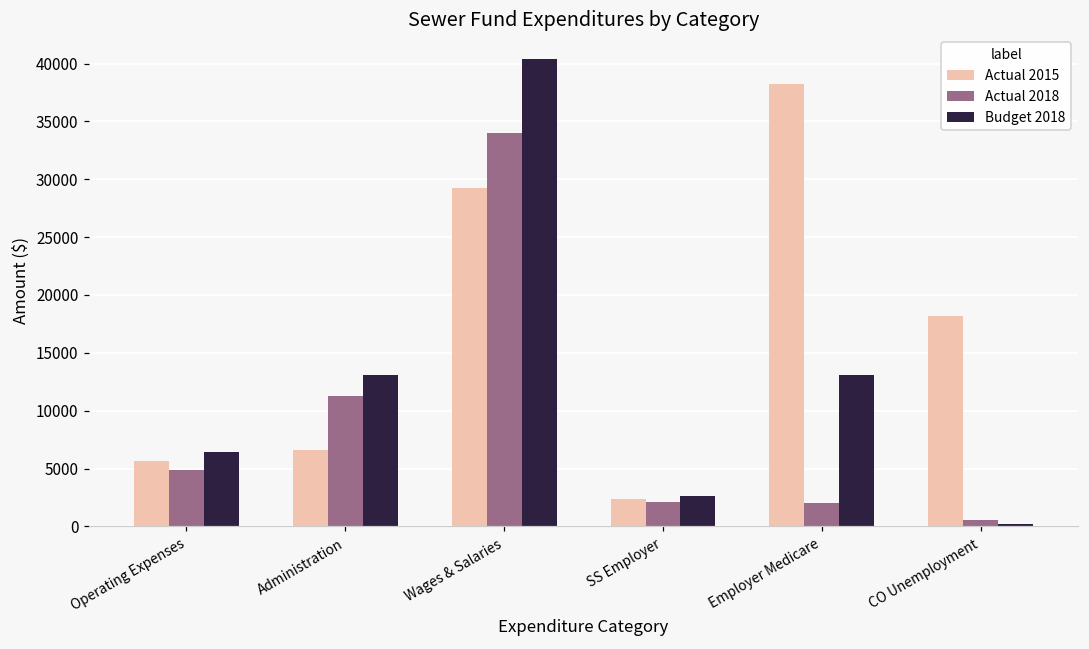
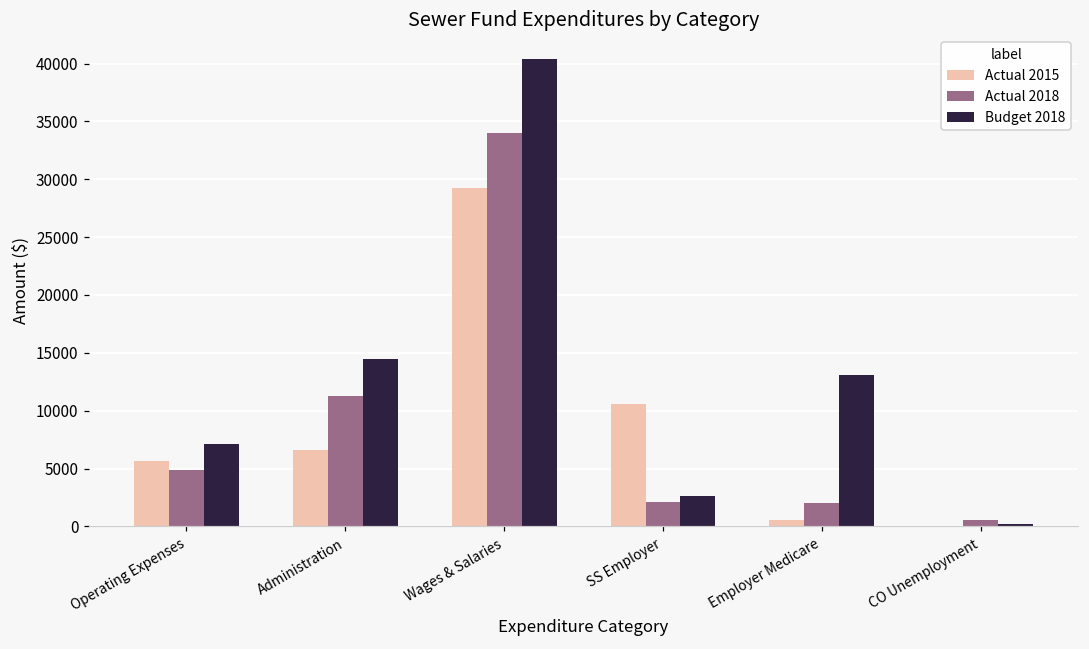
  {
    "Actual 2015": {
      "Operating Expenses": 5700,
      "Administration": 6600,
      "Wages & Salaries": 29300,
-     "SS Employer": 2400,
-     "Employer Medicare": 38200,
-     "CO Unemployment": 18200
+     "SS Employer": 10600,
+     "Employer Medicare": 600,
+     "CO Unemployment": 0
    },
    "Actual 2018": {
      "Operating Expenses": 4800,
      "Administration": 11200,
      "Wages & Salaries": 34000,
      "SS Employer": 2100,
      "Employer Medicare": 2000,
      "CO Unemployment": 500
    },
    "Budget 2018": {
-     "Operating Expenses": 6400,
-     "Administration": 13100,
+     "Operating Expenses": 7200,
+     "Administration": 14500,
      "Wages & Salaries": 40400,
      "SS Employer": 2700,
      "Employer Medicare": 13100
    }
  }
